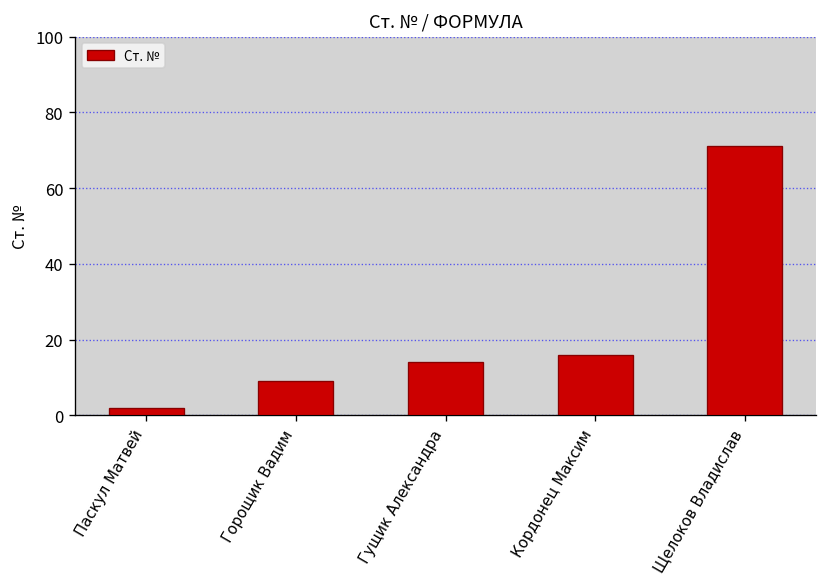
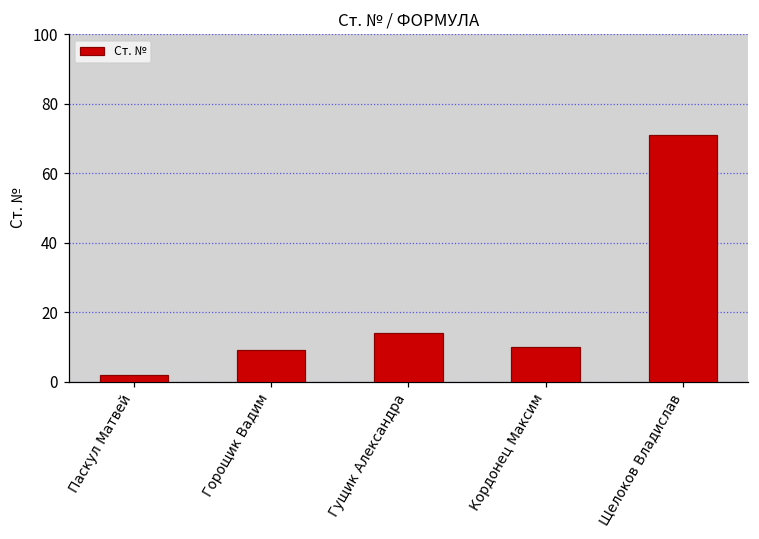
  {
    "Паскул Матвей": 2,
    "Горощик Вадим": 9,
    "Гущик Александра": 14,
-   "Кордонец Максим": 16,
+   "Кордонец Максим": 10,
    "Щелоков Владислав": 71
  }
